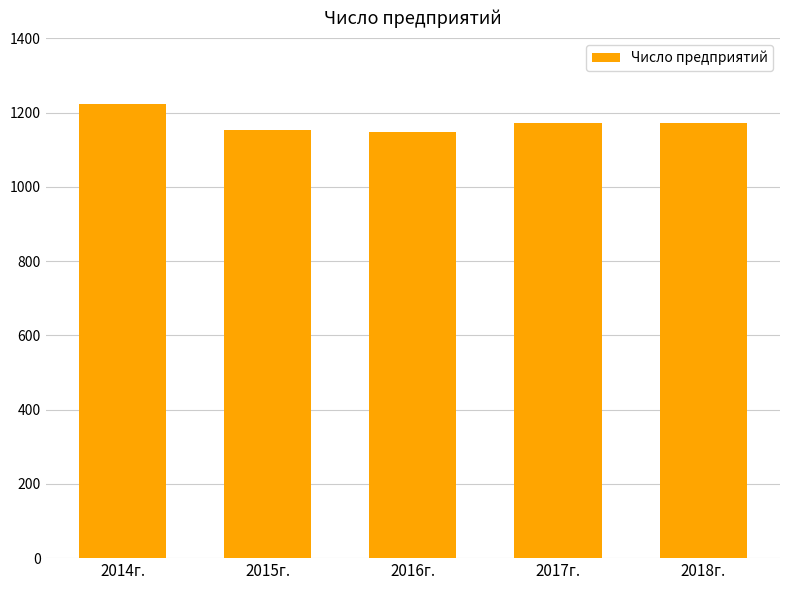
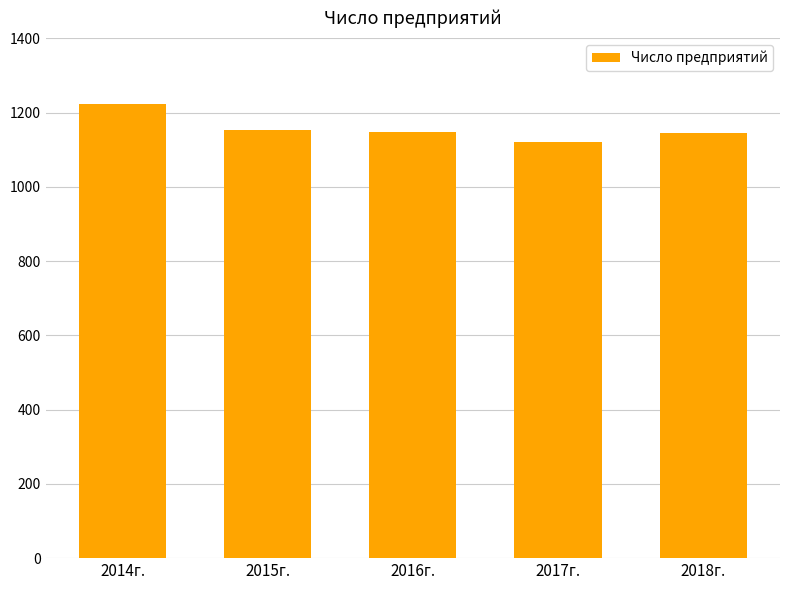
  {
    "2014г.": 1220,
    "2015г.": 1150,
    "2016г.": 1150,
-   "2017г.": 1170,
-   "2018г.": 1170
+   "2017г.": 1120,
+   "2018г.": 1140
  }
